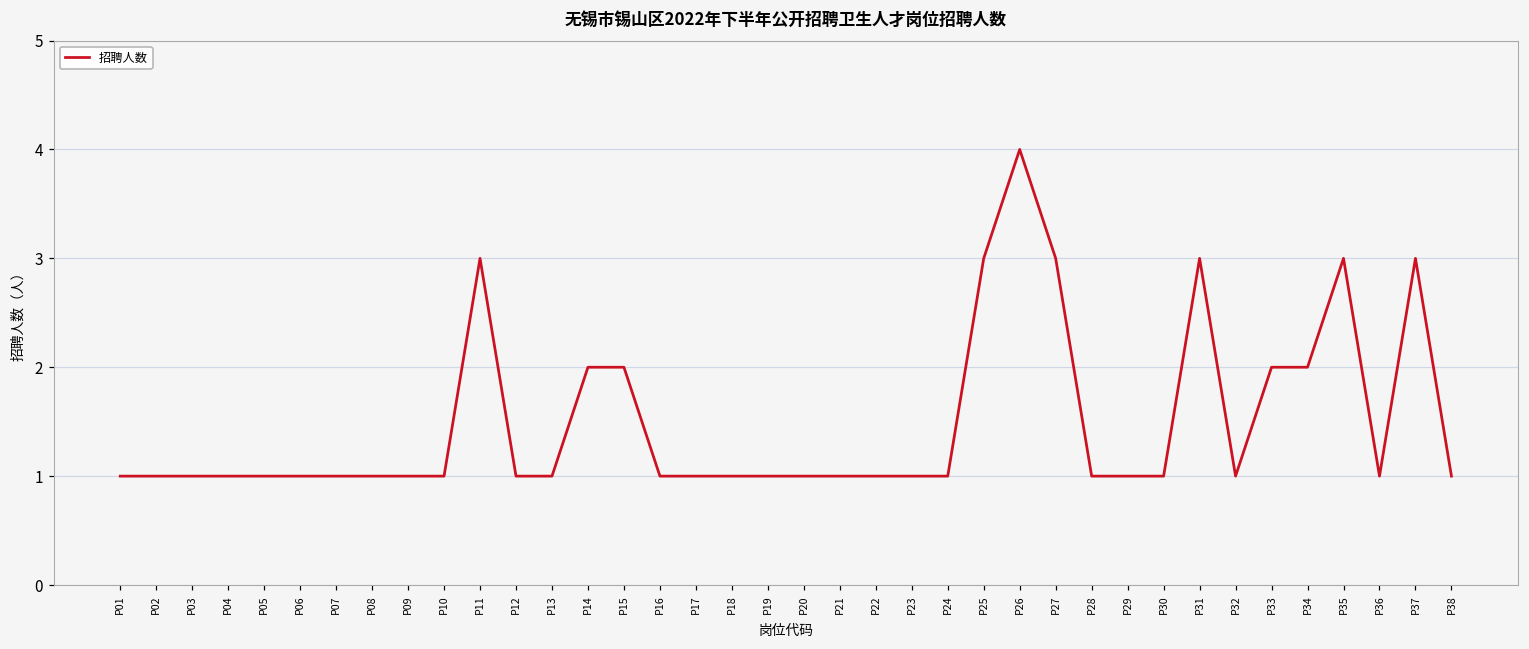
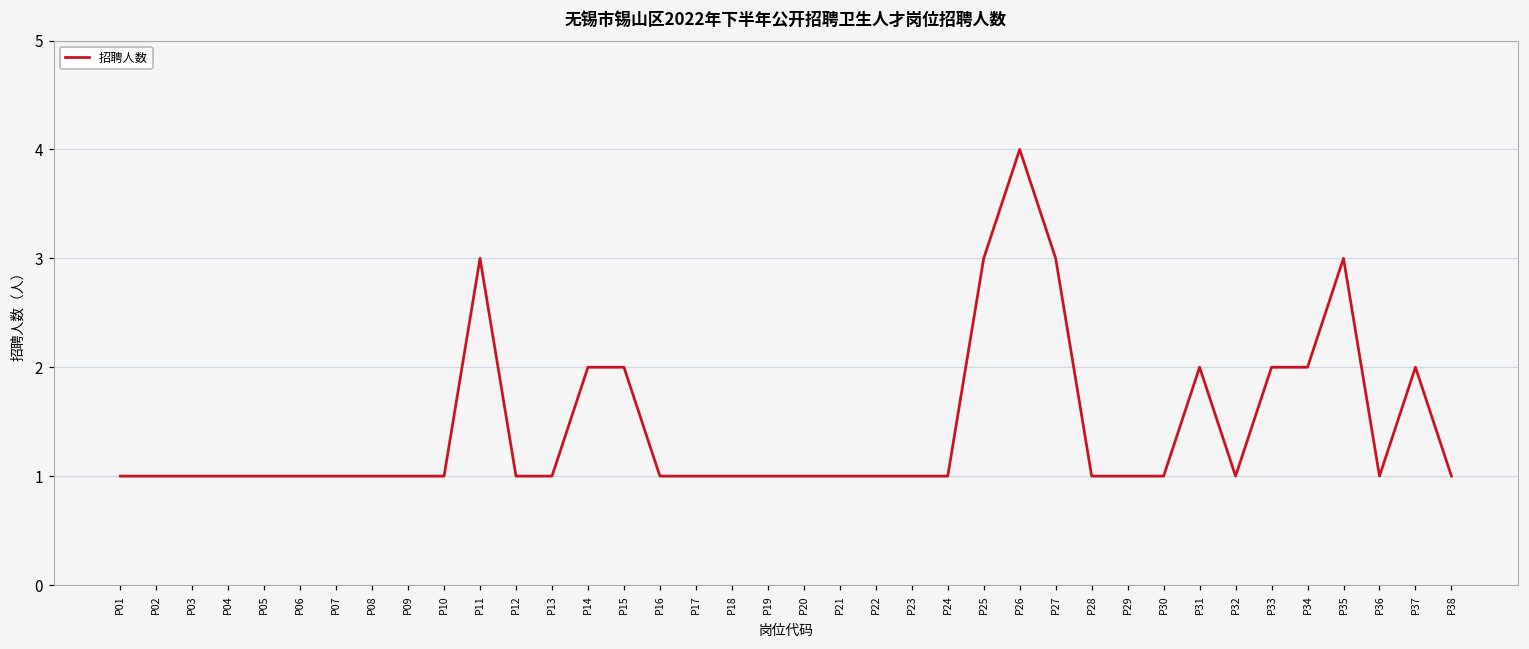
  {
    "P01": 1,
    "P02": 1,
    "P03": 1,
    "P04": 1,
    "P05": 1,
    "P06": 1,
    "P07": 1,
    "P08": 1,
    "P09": 1,
    "P10": 1,
    "P11": 3,
    "P12": 1,
    "P13": 1,
    "P14": 2,
    "P15": 2,
    "P16": 1,
    "P17": 1,
    "P18": 1,
    "P19": 1,
    "P20": 1,
    "P21": 1,
    "P22": 1,
    "P23": 1,
    "P24": 1,
    "P25": 3,
    "P26": 4,
    "P27": 3,
    "P28": 1,
    "P29": 1,
    "P30": 1,
-   "P31": 3,
+   "P31": 2,
    "P32": 1,
    "P33": 2,
    "P34": 2,
    "P35": 3,
    "P36": 1,
-   "P37": 3,
+   "P37": 2,
    "P38": 1
  }
